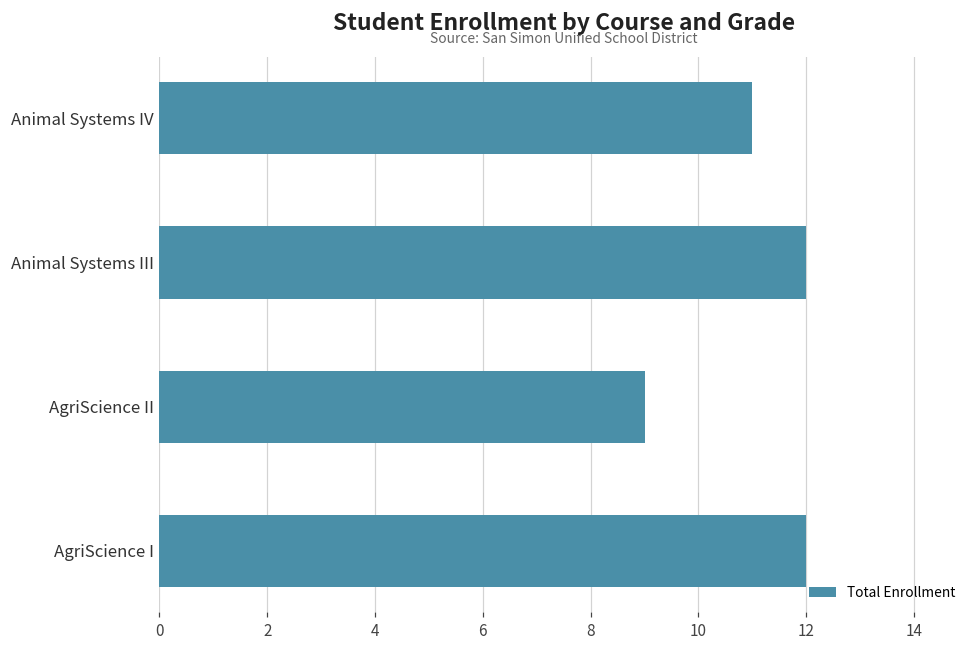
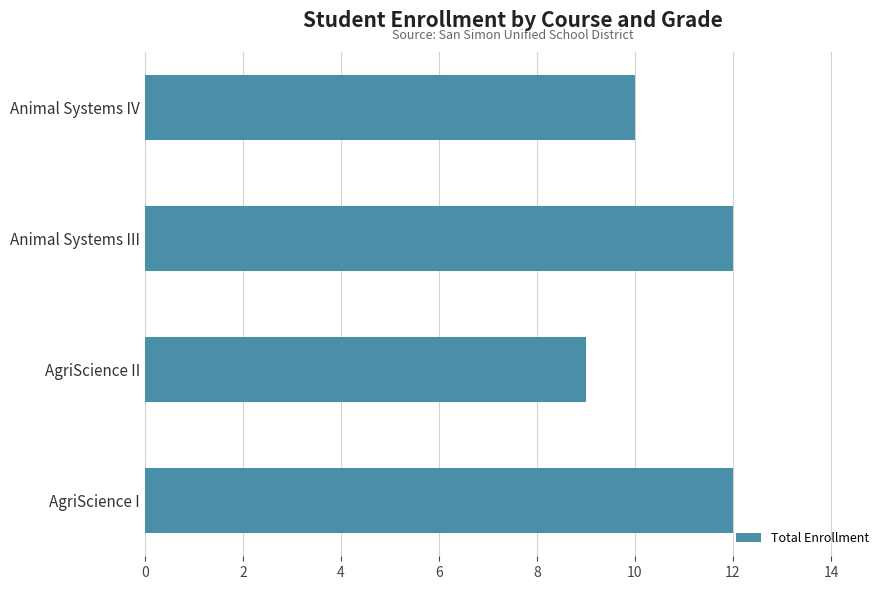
  {
-   "Animal Systems IV": 11,
+   "Animal Systems IV": 10,
    "Animal Systems III": 12,
    "AgriScience II": 9,
    "AgriScience I": 12
  }
